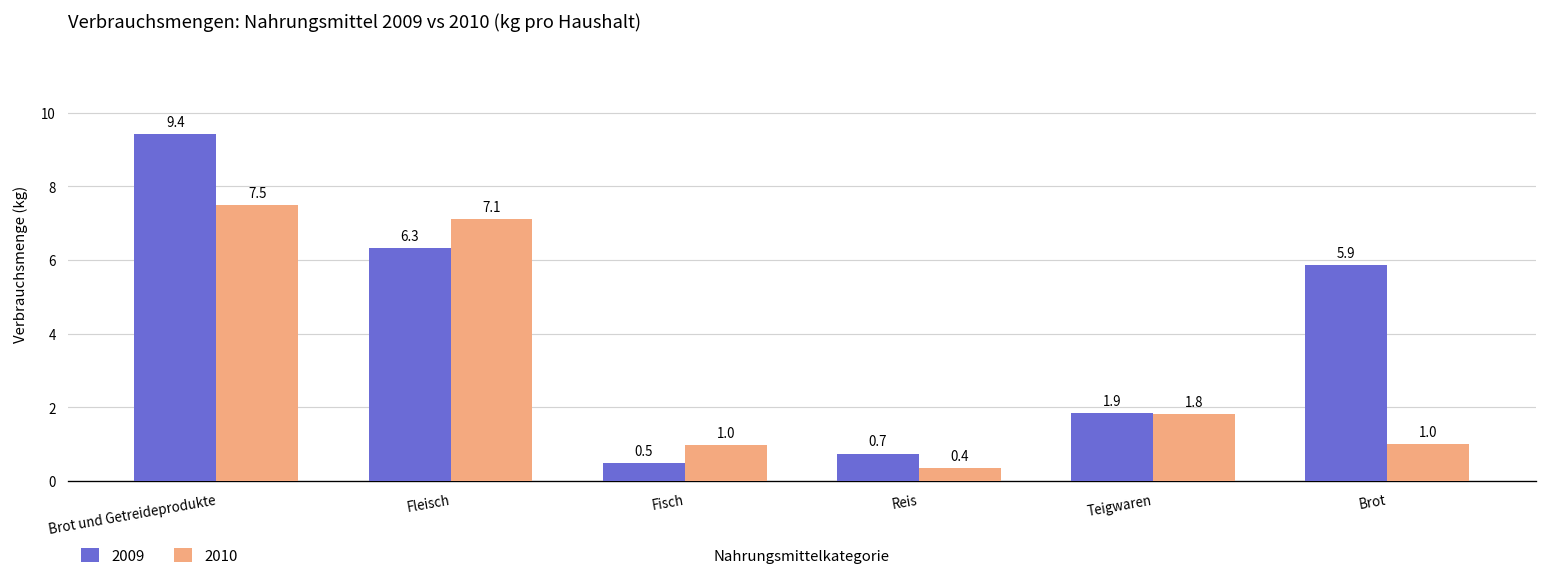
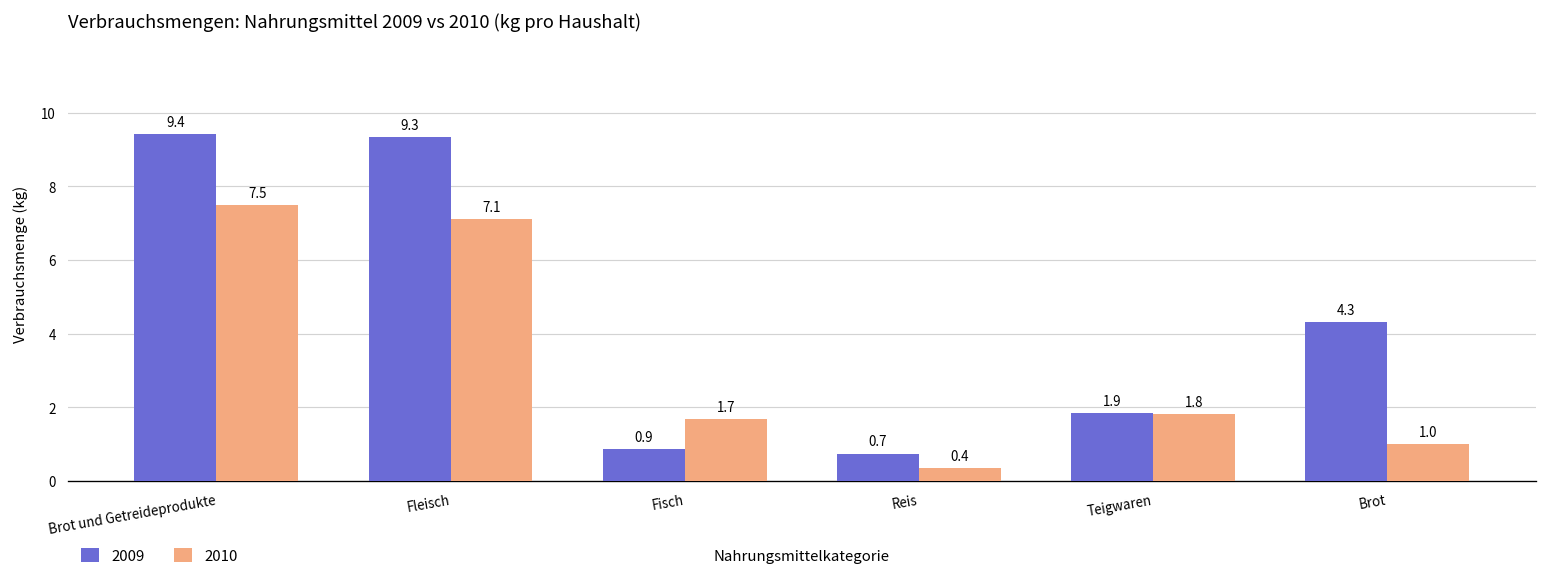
  {
    "2009": {
      "Brot und Getreideprodukte": 9.4,
-     "Fleisch": 6.3,
-     "Fisch": 0.5,
+     "Fleisch": 9.3,
+     "Fisch": 0.9,
      "Reis": 0.7,
      "Teigwaren": 1.9,
-     "Brot": 5.9
+     "Brot": 4.3
    },
    "2010": {
      "Brot und Getreideprodukte": 7.5,
      "Fleisch": 7.1,
-     "Fisch": 1.0,
+     "Fisch": 1.7,
      "Reis": 0.4,
      "Teigwaren": 1.8,
      "Brot": 1.0
    }
  }
